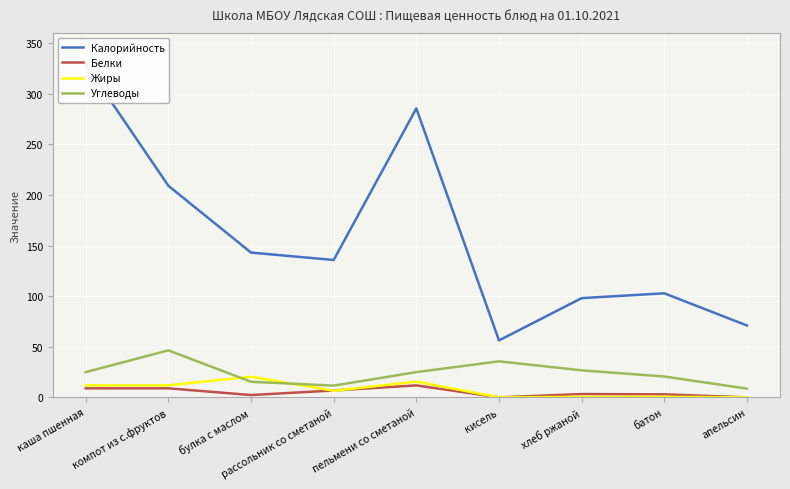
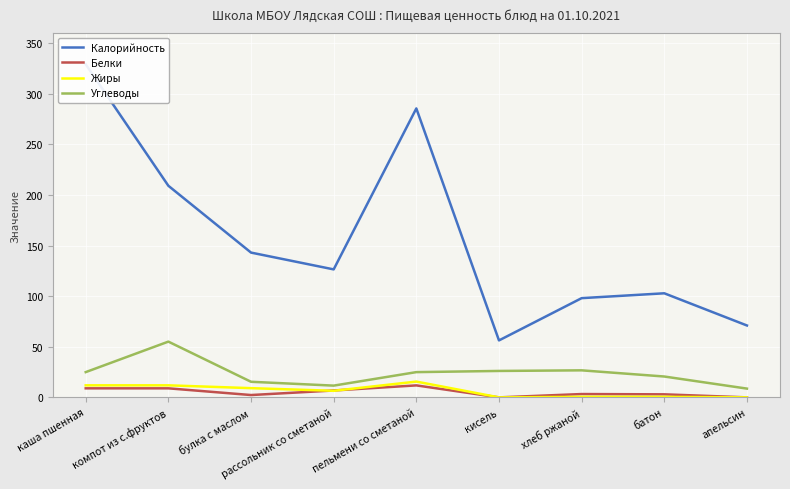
  {
    "Калорийность": {
      "компот из с.фруктов": 209,
      "булка с маслом": 143,
-     "рассольник со сметаной": 136,
+     "рассольник со сметаной": 126,
      "пельмени со сметаной": 285,
      "кисель": 56,
      "хлеб ржаной": 98,
      "батон": 103,
      "апельсин": 71
    },
    "Белки": {
      "каша пшенная": 9,
      "компот из с.фруктов": 9,
      "булка с маслом": 2,
      "пельмени со сметаной": 12,
      "хлеб ржаной": 3
    },
    "Жиры": {
      "каша пшенная": 12,
      "компот из с.фруктов": 12,
-     "булка с маслом": 20,
+     "булка с маслом": 9,
      "пельмени со сметаной": 16,
      "хлеб ржаной": 1
    },
    "Углеводы": {
      "каша пшенная": 25,
-     "компот из с.фруктов": 46,
+     "компот из с.фруктов": 55,
      "булка с маслом": 15,
      "рассольник со сметаной": 12,
      "пельмени со сметаной": 25,
-     "кисель": 36,
+     "кисель": 26,
      "хлеб ржаной": 27,
      "батон": 21,
      "апельсин": 9
    }
  }
